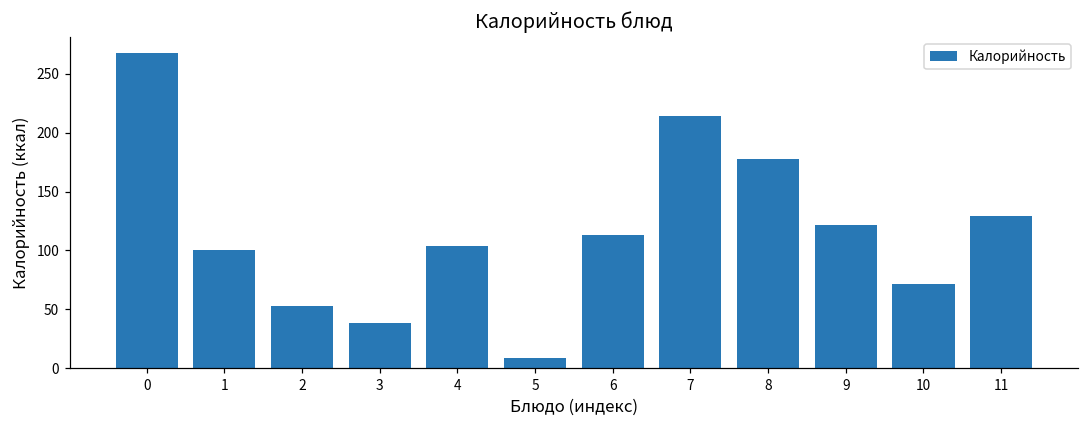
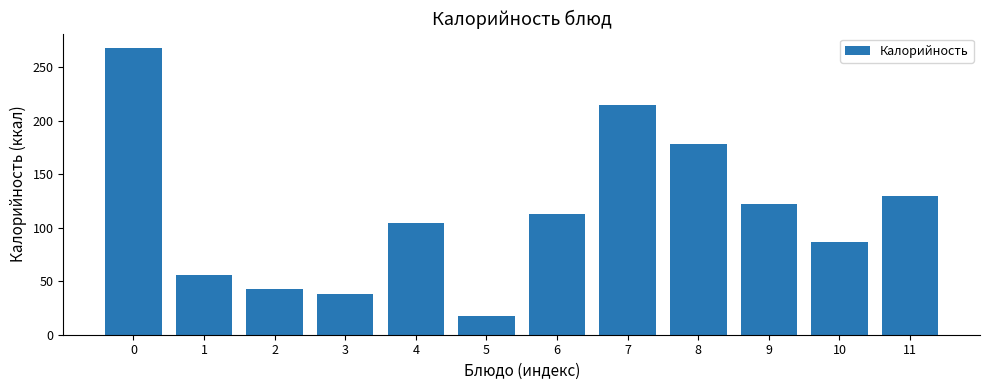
  {
    "0": 268,
-   "1": 100,
-   "2": 53,
+   "1": 56,
+   "2": 43,
    "3": 38,
    "4": 104,
-   "5": 9,
+   "5": 17,
    "6": 113,
    "7": 215,
    "8": 178,
    "9": 122,
-   "10": 72,
+   "10": 86,
    "11": 130
  }
